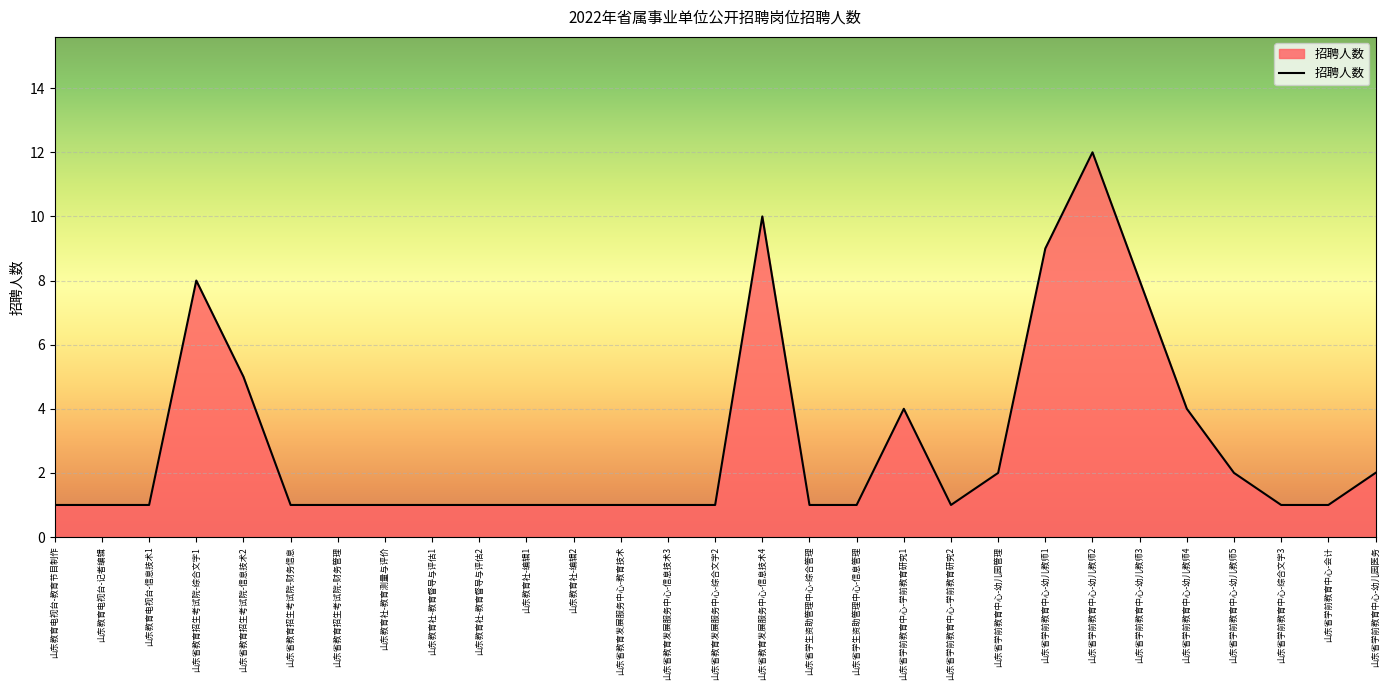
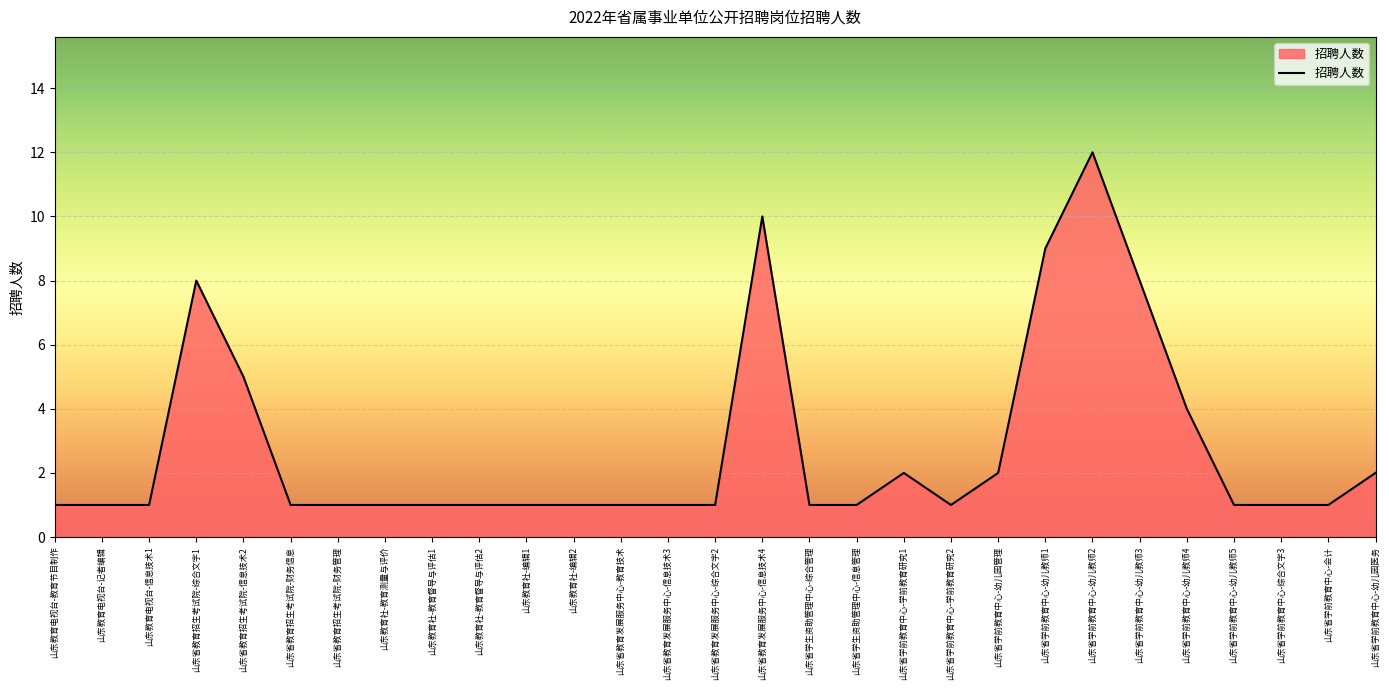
  {
    "山东教育电视台-教育节目制作": 1,
    "山东教育电视台-记者编辑": 1,
    "山东教育电视台-信息技术1": 1,
    "山东省教育招生考试院-综合文字1": 8,
    "山东省教育招生考试院-信息技术2": 5,
    "山东省教育招生考试院-财务信息": 1,
    "山东省教育招生考试院-财务管理": 1,
    "山东教育社-教育测量与评价": 1,
    "山东教育社-教育督导与评估1": 1,
    "山东教育社-教育督导与评估2": 1,
    "山东教育社-编辑1": 1,
    "山东教育社-编辑2": 1,
    "山东省教育发展服务中心-教育技术": 1,
    "山东省教育发展服务中心-信息技术3": 1,
    "山东省教育发展服务中心-综合文字2": 1,
    "山东省教育发展服务中心-信息技术4": 10,
    "山东省学生资助管理中心-综合管理": 1,
    "山东省学生资助管理中心-信息管理": 1,
-   "山东省学前教育中心-学前教育研究1": 4,
+   "山东省学前教育中心-学前教育研究1": 2,
    "山东省学前教育中心-学前教育研究2": 1,
    "山东省学前教育中心-幼儿园管理": 2,
    "山东省学前教育中心-幼儿教师1": 9,
    "山东省学前教育中心-幼儿教师2": 12,
    "山东省学前教育中心-幼儿教师3": 8,
    "山东省学前教育中心-幼儿教师4": 4,
-   "山东省学前教育中心-幼儿教师5": 2,
+   "山东省学前教育中心-幼儿教师5": 1,
    "山东省学前教育中心-综合文字3": 1,
    "山东省学前教育中心-会计": 1,
    "山东省学前教育中心-幼儿园医务": 2
  }
